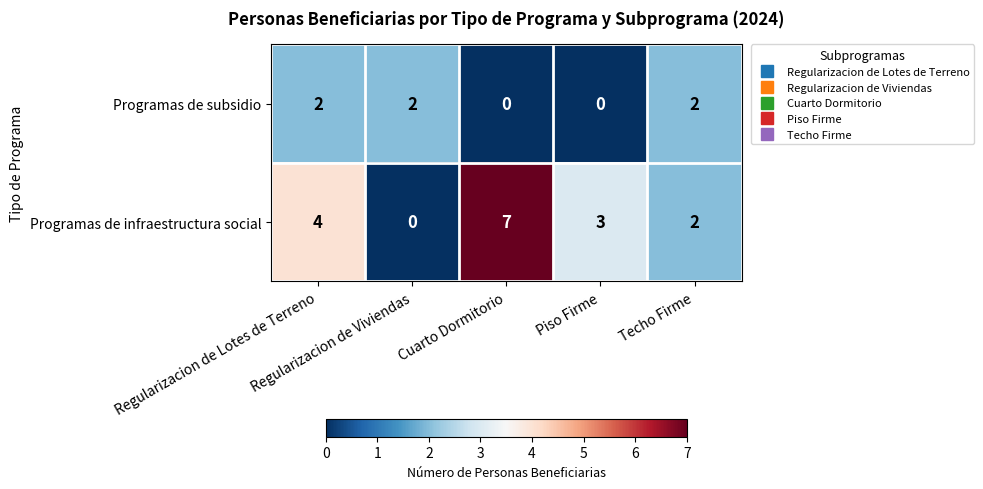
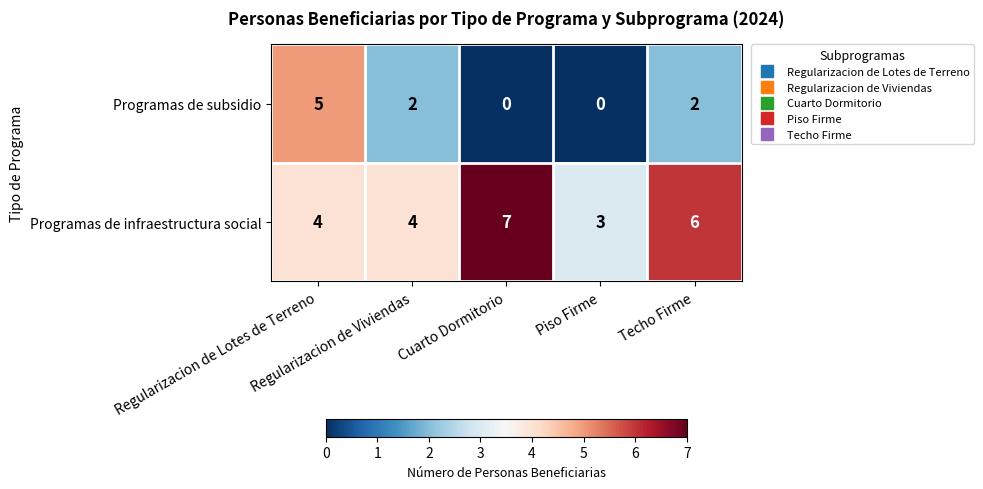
  {
    "Programas de subsidio": {
-     "Regularizacion de Lotes de Terreno": 2,
+     "Regularizacion de Lotes de Terreno": 5,
      "Regularizacion de Viviendas": 2,
      "Cuarto Dormitorio": 0,
      "Piso Firme": 0,
      "Techo Firme": 2
    },
    "Programas de infraestructura social": {
      "Regularizacion de Lotes de Terreno": 4,
-     "Regularizacion de Viviendas": 0,
+     "Regularizacion de Viviendas": 4,
      "Cuarto Dormitorio": 7,
      "Piso Firme": 3,
-     "Techo Firme": 2
+     "Techo Firme": 6
    }
  }
